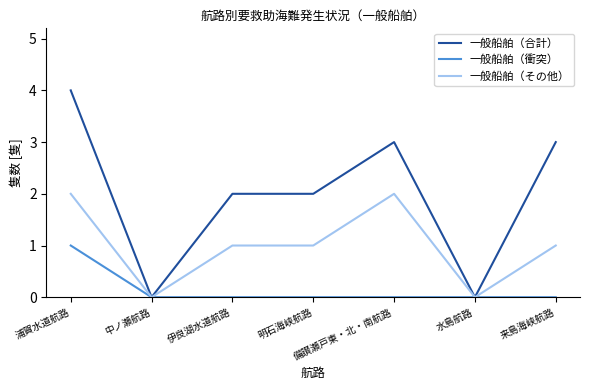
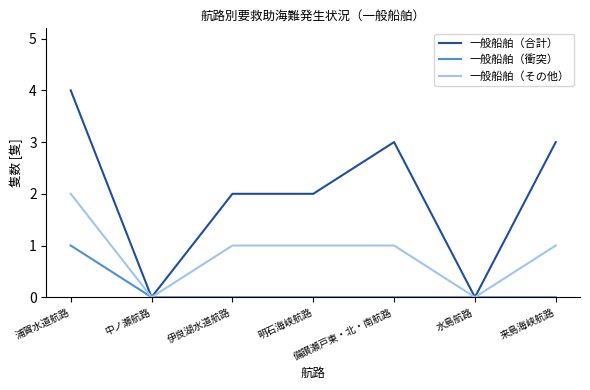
  {
    "一般船舶（合計）": {
      "浦賀水道航路": 4,
      "伊良湖水道航路": 2,
      "明石海峡航路": 2,
      "備讃瀬戸東・北・南航路": 3,
      "来島海峡航路": 3
    },
    "一般船舶（衝突）": {
      "浦賀水道航路": 1,
      "伊良湖水道航路": 0,
      "明石海峡航路": 0,
      "備讃瀬戸東・北・南航路": 0,
      "来島海峡航路": 0
    },
    "一般船舶（その他）": {
      "浦賀水道航路": 2,
      "伊良湖水道航路": 1,
      "明石海峡航路": 1,
-     "備讃瀬戸東・北・南航路": 2,
+     "備讃瀬戸東・北・南航路": 1,
      "来島海峡航路": 1
    }
  }
